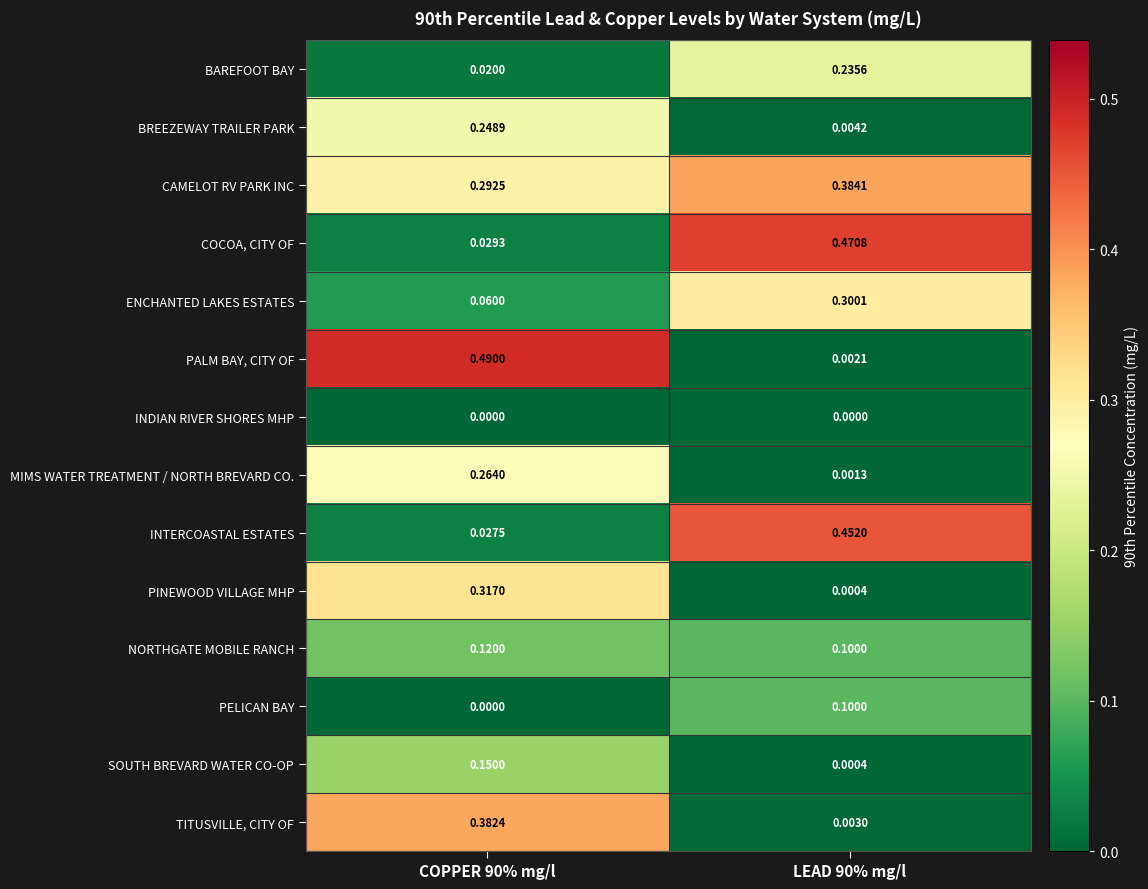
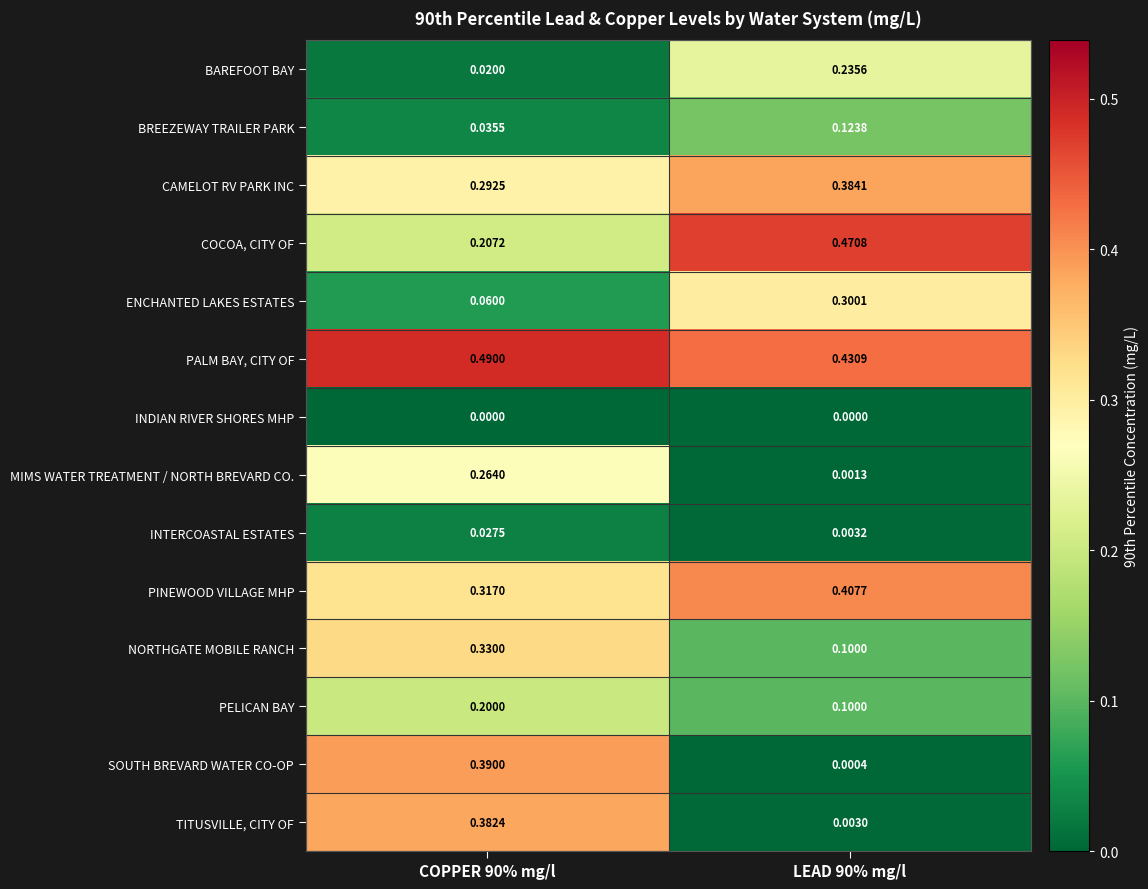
  {
    "BAREFOOT BAY": {
      "COPPER 90% mg/l": 0.0200,
      "LEAD 90% mg/l": 0.2356
    },
    "BREEZEWAY TRAILER PARK": {
-     "COPPER 90% mg/l": 0.2489,
-     "LEAD 90% mg/l": 0.0042
+     "COPPER 90% mg/l": 0.0355,
+     "LEAD 90% mg/l": 0.1238
    },
    "CAMELOT RV PARK INC": {
      "COPPER 90% mg/l": 0.2925,
      "LEAD 90% mg/l": 0.3841
    },
    "COCOA, CITY OF": {
-     "COPPER 90% mg/l": 0.0293,
+     "COPPER 90% mg/l": 0.2072,
      "LEAD 90% mg/l": 0.4708
    },
    "ENCHANTED LAKES ESTATES": {
      "COPPER 90% mg/l": 0.0600,
      "LEAD 90% mg/l": 0.3001
    },
    "PALM BAY, CITY OF": {
      "COPPER 90% mg/l": 0.4900,
-     "LEAD 90% mg/l": 0.0021
+     "LEAD 90% mg/l": 0.4309
    },
    "INDIAN RIVER SHORES MHP": {
      "COPPER 90% mg/l": 0.0000,
      "LEAD 90% mg/l": 0.0000
    },
    "MIMS WATER TREATMENT / NORTH BREVARD CO.": {
      "COPPER 90% mg/l": 0.2640,
      "LEAD 90% mg/l": 0.0013
    },
    "INTERCOASTAL ESTATES": {
      "COPPER 90% mg/l": 0.0275,
-     "LEAD 90% mg/l": 0.4520
+     "LEAD 90% mg/l": 0.0032
    },
    "PINEWOOD VILLAGE MHP": {
      "COPPER 90% mg/l": 0.3170,
-     "LEAD 90% mg/l": 0.0004
+     "LEAD 90% mg/l": 0.4077
    },
    "NORTHGATE MOBILE RANCH": {
-     "COPPER 90% mg/l": 0.1200,
+     "COPPER 90% mg/l": 0.3300,
      "LEAD 90% mg/l": 0.1000
    },
    "PELICAN BAY": {
-     "COPPER 90% mg/l": 0.0000,
+     "COPPER 90% mg/l": 0.2000,
      "LEAD 90% mg/l": 0.1000
    },
    "SOUTH BREVARD WATER CO-OP": {
-     "COPPER 90% mg/l": 0.1500,
+     "COPPER 90% mg/l": 0.3900,
      "LEAD 90% mg/l": 0.0004
    },
    "TITUSVILLE, CITY OF": {
      "COPPER 90% mg/l": 0.3824,
      "LEAD 90% mg/l": 0.0030
    }
  }
